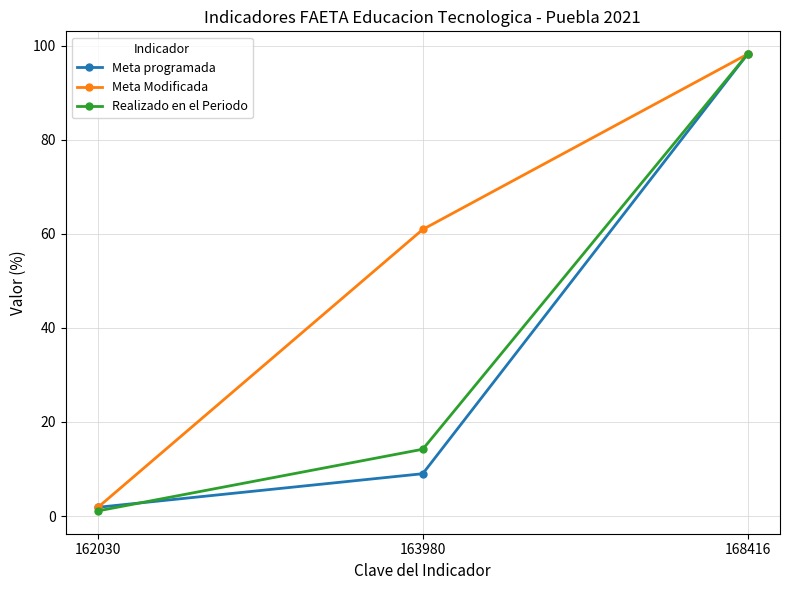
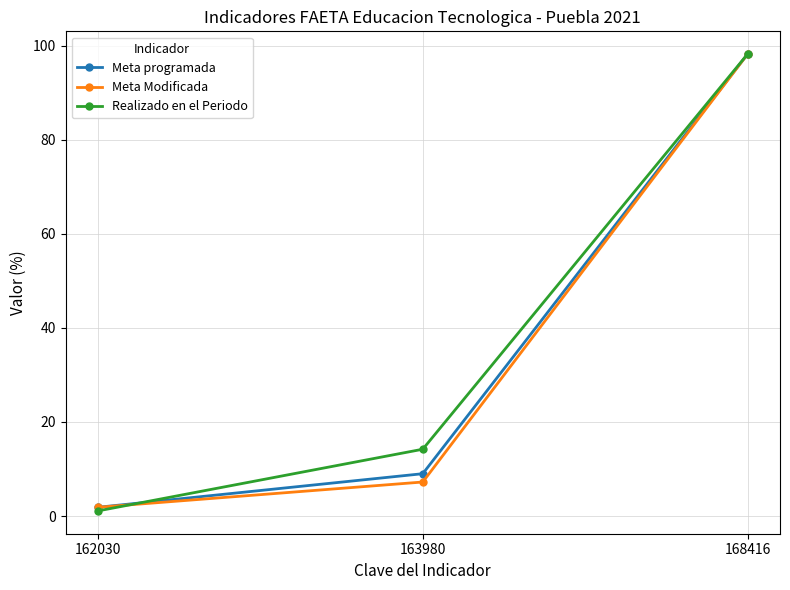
  {
    "Meta programada": {
      "163980": 9
    },
    "Meta Modificada": {
-     "163980": 61
+     "163980": 7
    },
    "Realizado en el Periodo": {
      "162030": 1,
      "163980": 14
    }
  }
